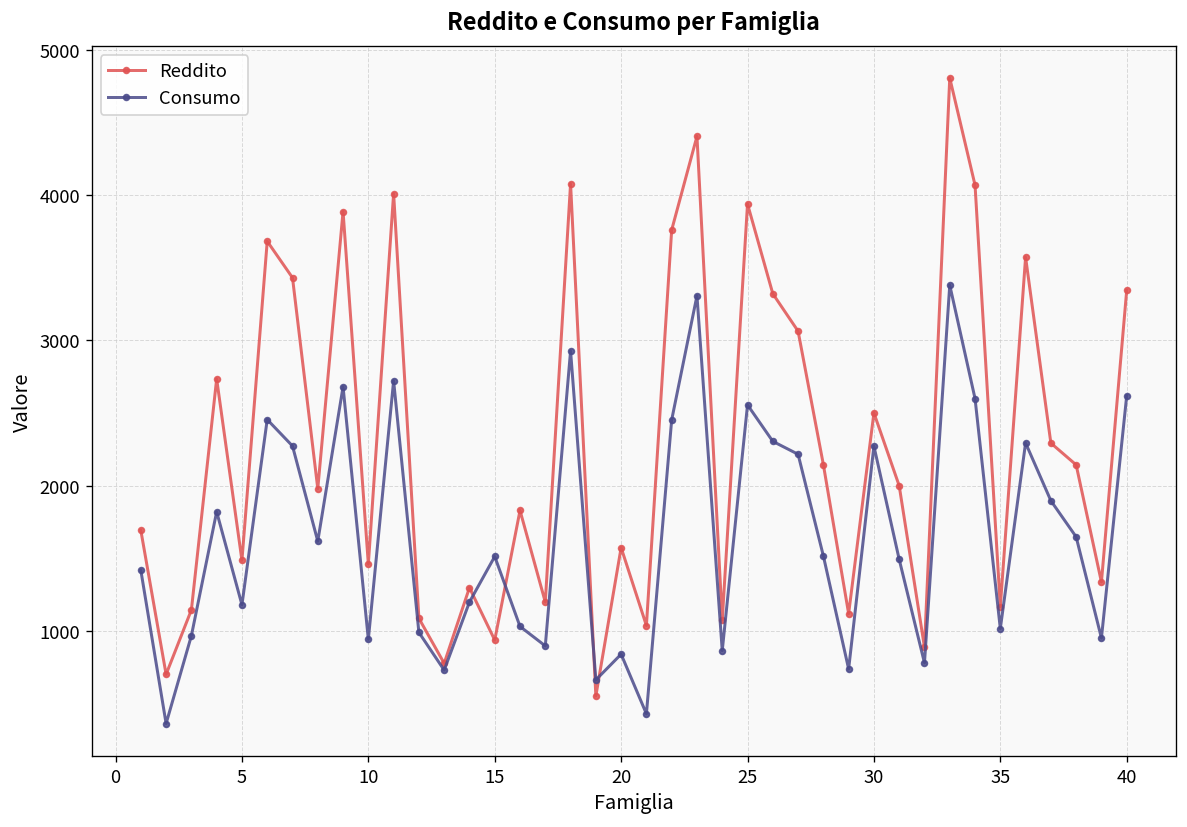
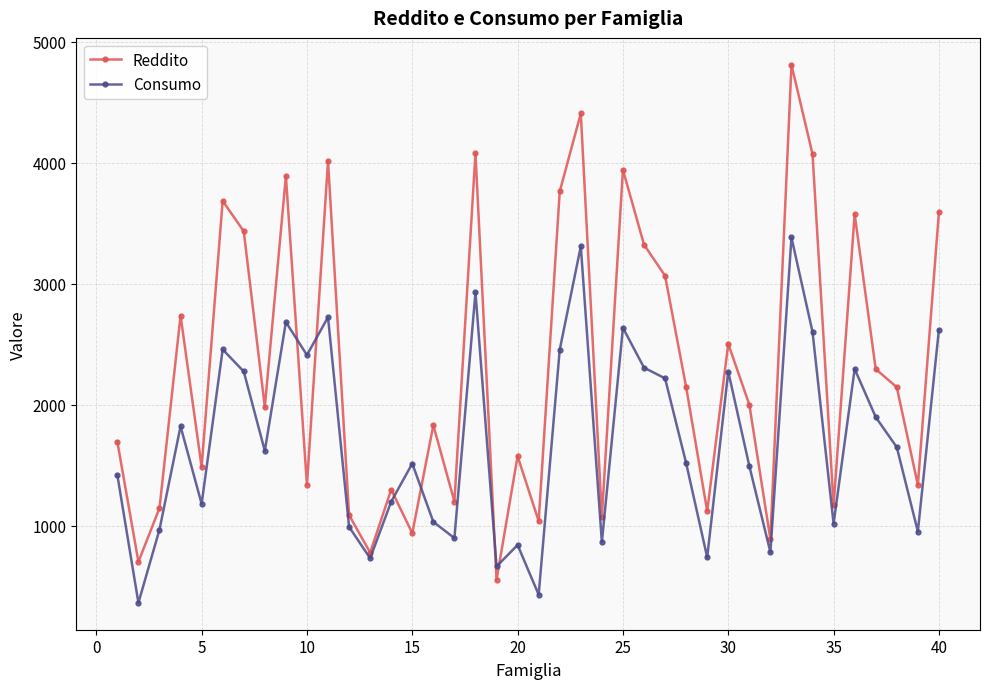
  {
    "Reddito": {
      "5": 1490,
-     "10": 1460,
+     "10": 1340,
      "15": 940,
      "20": 1570,
      "25": 3940,
      "30": 2500,
      "35": 1170,
-     "40": 3350
+     "40": 3590
    },
    "Consumo": {
      "5": 1180,
-     "10": 940,
+     "10": 2410,
      "15": 1510,
      "20": 840,
-     "25": 2560,
+     "25": 2630,
      "30": 2270,
      "35": 1020,
      "40": 2620
    }
  }
